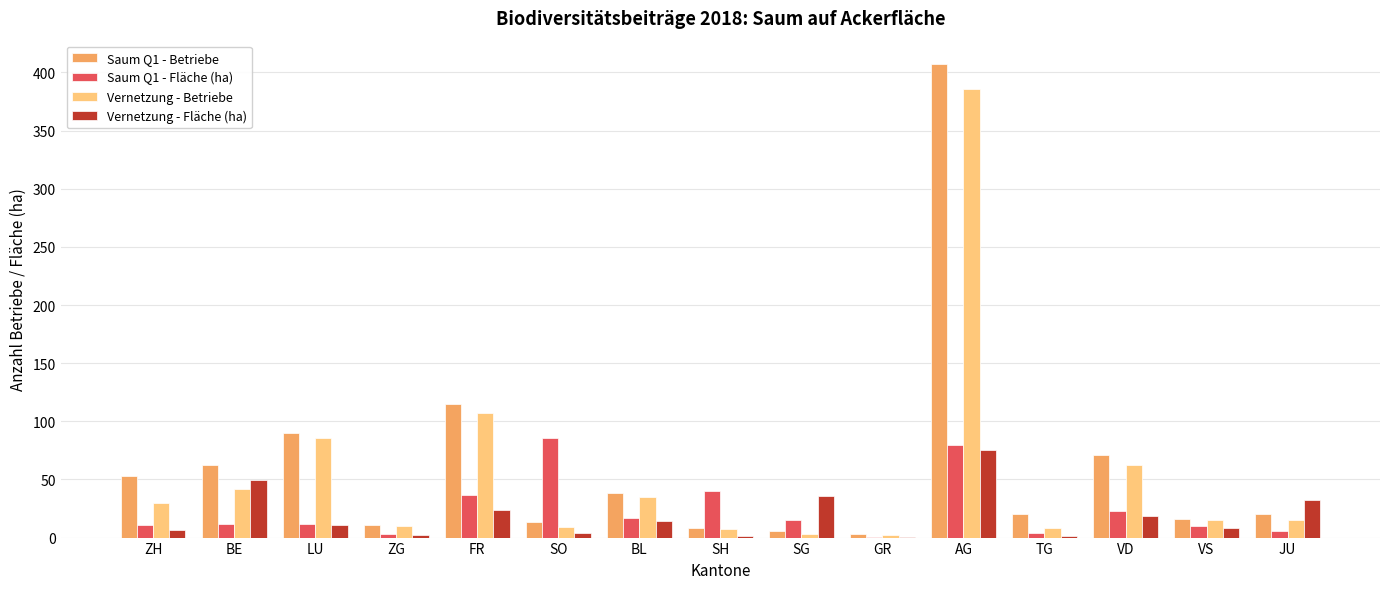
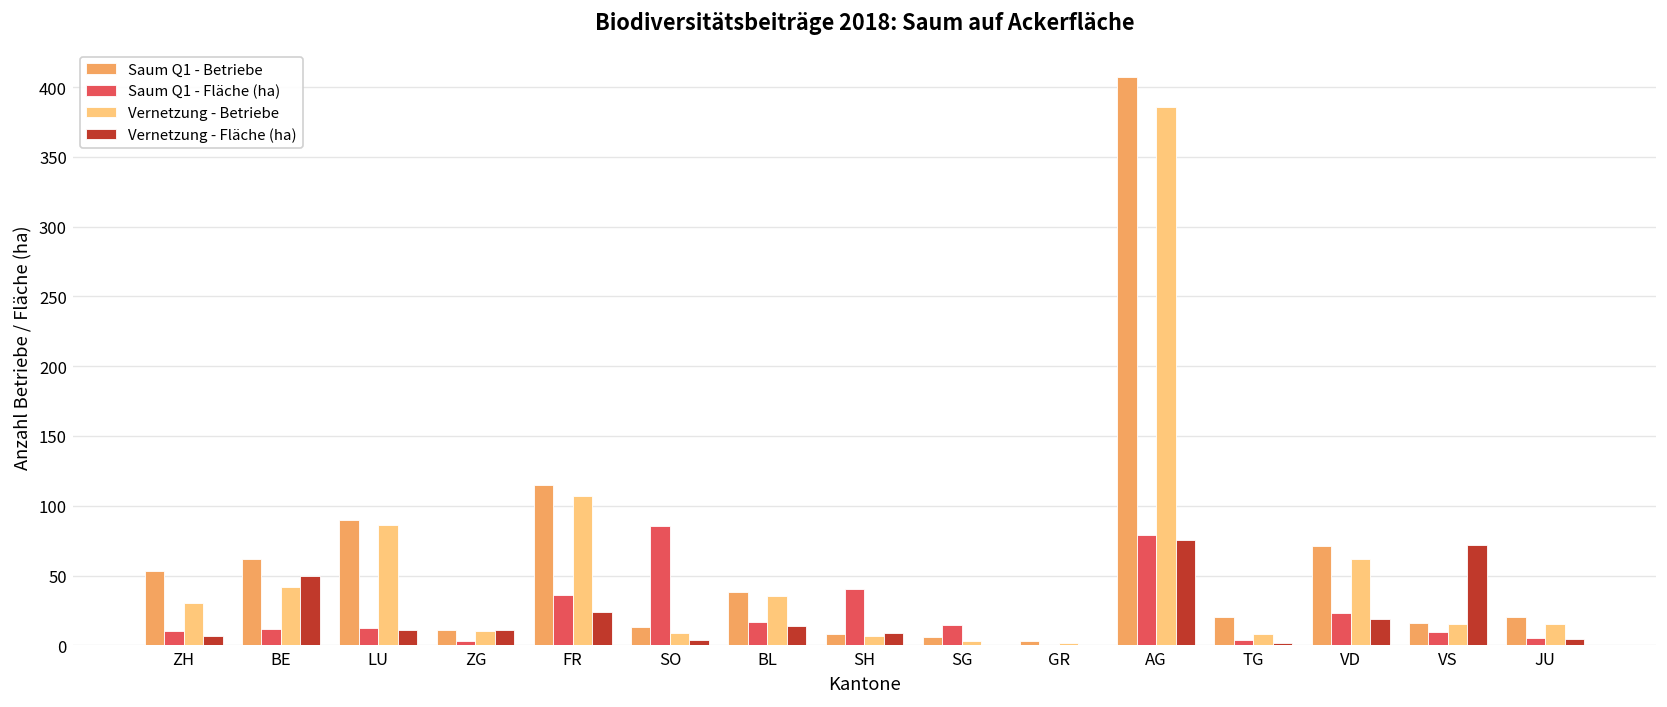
  {
    "Saum Q1 - Fläche (ha)": {
      "ZH": 10,
      "BE": 12,
      "LU": 12,
      "ZG": 3,
      "FR": 36,
      "SO": 86,
      "BL": 17,
      "SH": 40,
      "SG": 15,
      "AG": 79,
      "TG": 4,
      "VD": 23,
      "VS": 10,
      "JU": 5
    },
    "Vernetzung - Fläche (ha)": {
      "ZH": 7,
      "BE": 50,
      "LU": 11,
-     "ZG": 3,
+     "ZG": 11,
      "FR": 24,
      "SO": 4,
      "BL": 14,
-     "SH": 1,
-     "SG": 36,
+     "SH": 9,
+     "SG": 0,
      "AG": 76,
      "VD": 19,
-     "VS": 9,
-     "JU": 32
+     "VS": 72,
+     "JU": 4
    }
  }
